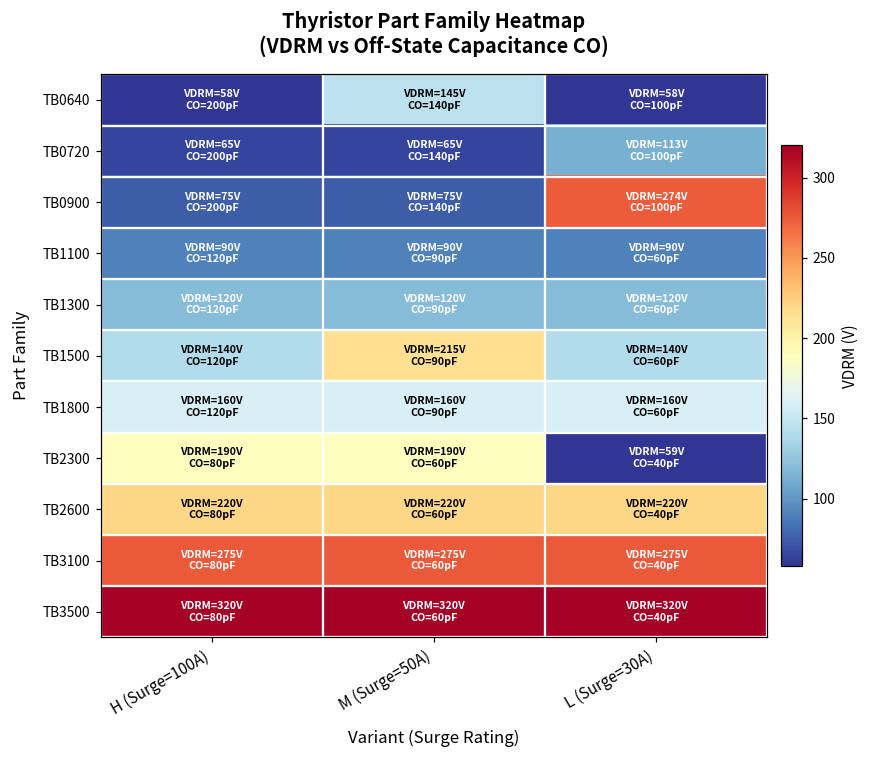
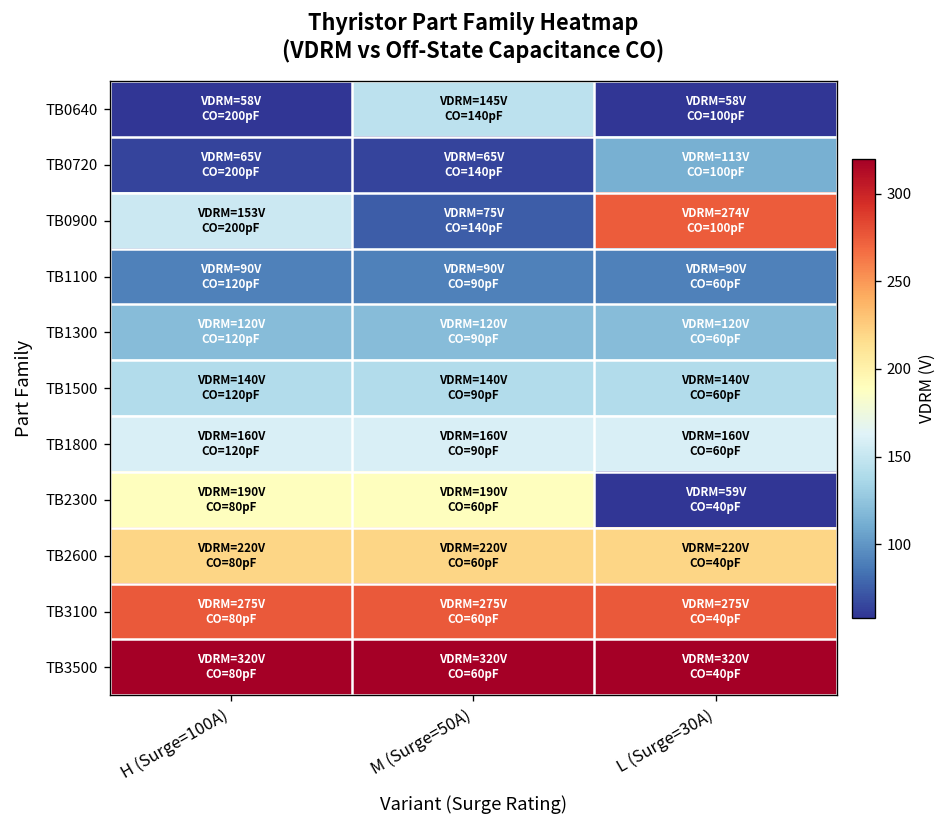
  {
    "TB0900": {
-     "H (Surge=100A)": "75V"
+     "H (Surge=100A)": "153V"
    },
    "TB1500": {
-     "M (Surge=50A)": "215V"
+     "M (Surge=50A)": "140V"
    }
  }
